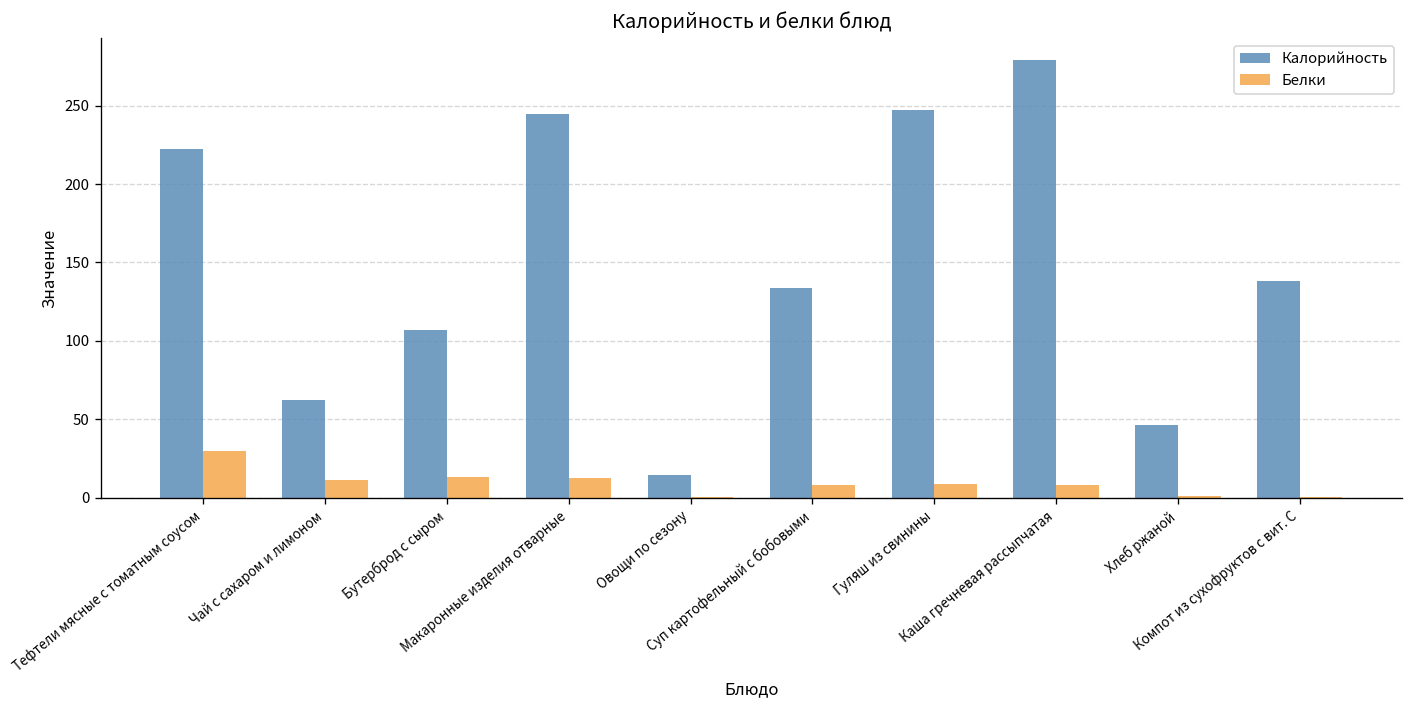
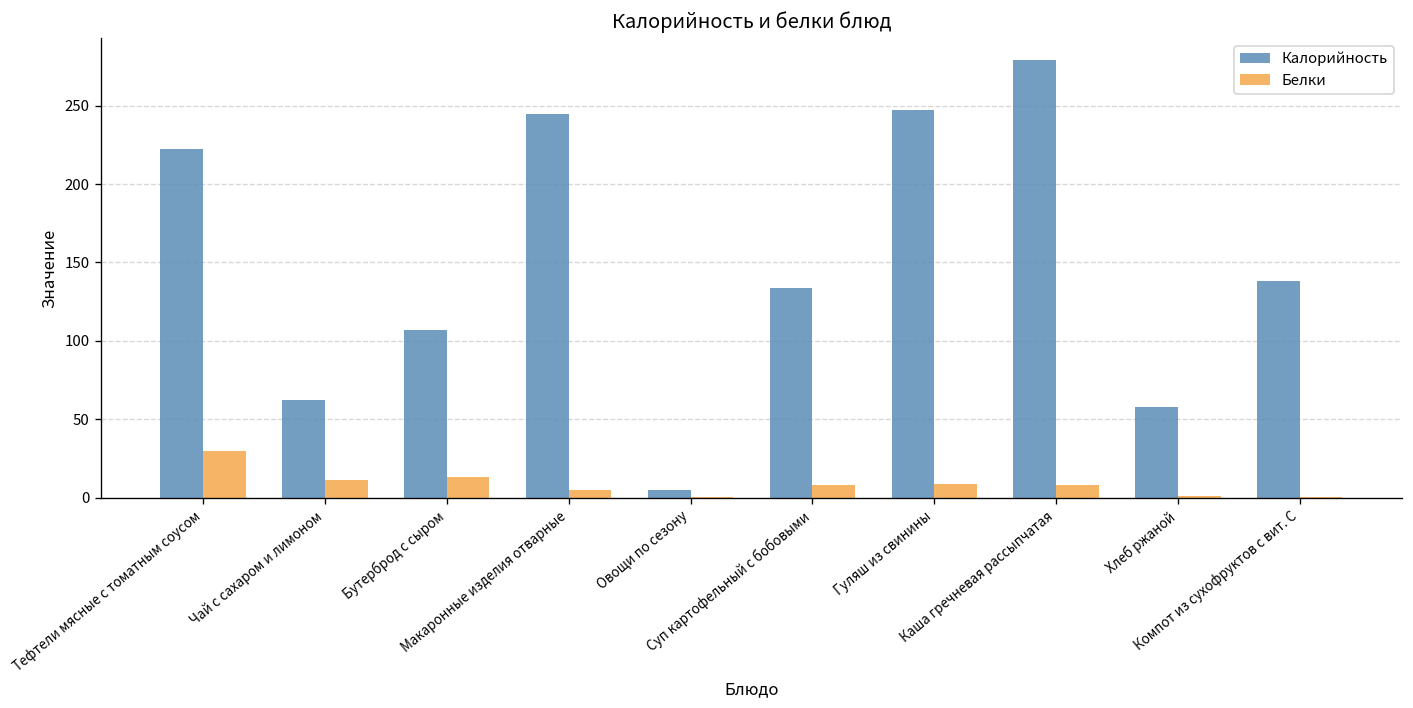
  {
    "Калорийность": {
      "Тефтели мясные с томатным соусом": 223,
      "Чай с сахаром и лимоном": 62,
      "Бутерброд с сыром": 107,
      "Макаронные изделия отварные": 245,
-     "Овощи по сезону": 14,
+     "Овощи по сезону": 5,
      "Суп картофельный с бобовыми": 134,
      "Гуляш из свинины": 247,
      "Каша гречневая рассыпчатая": 279,
-     "Хлеб ржаной": 46,
+     "Хлеб ржаной": 58,
      "Компот из сухофруктов с вит. С": 138
    },
    "Белки": {
      "Тефтели мясные с томатным соусом": 30,
      "Чай с сахаром и лимоном": 11,
      "Бутерброд с сыром": 13,
-     "Макаронные изделия отварные": 13,
+     "Макаронные изделия отварные": 5,
      "Суп картофельный с бобовыми": 8,
      "Гуляш из свинины": 9,
      "Каша гречневая рассыпчатая": 8
    }
  }
